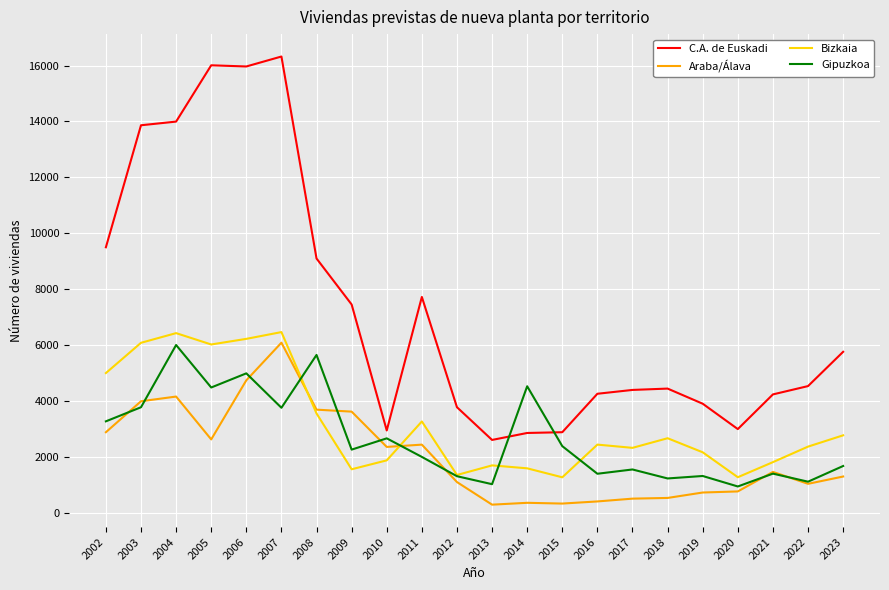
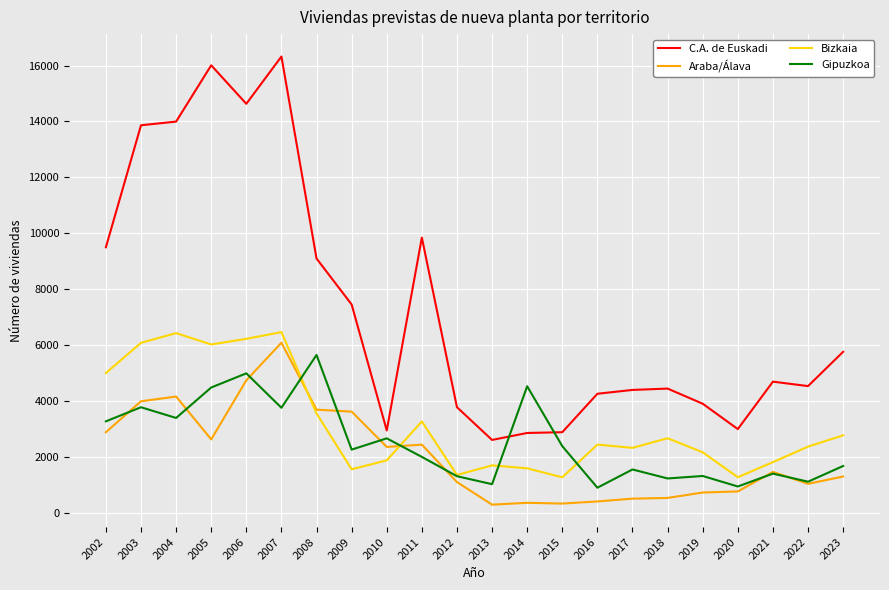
  {
    "C.A. de Euskadi": {
      "2002": 9500,
      "2003": 13900,
      "2004": 14000,
      "2005": 16000,
-     "2006": 16000,
+     "2006": 14600,
      "2007": 16300,
      "2008": 9100,
      "2009": 7500,
      "2010": 3000,
-     "2011": 7700,
+     "2011": 9800,
      "2012": 3800,
      "2013": 2600,
      "2014": 2900,
      "2015": 2900,
      "2016": 4300,
      "2017": 4400,
      "2018": 4400,
      "2019": 3900,
      "2020": 3000,
-     "2021": 4200,
+     "2021": 4700,
      "2022": 4500,
      "2023": 5800
    },
    "Gipuzkoa": {
      "2002": 3300,
      "2003": 3800,
-     "2004": 6000,
+     "2004": 3400,
      "2005": 4500,
      "2006": 5000,
      "2007": 3800,
      "2008": 5700,
      "2009": 2300,
      "2010": 2700,
      "2011": 2000,
      "2013": 1000,
      "2014": 4500,
      "2015": 2400,
-     "2016": 1400,
+     "2016": 900,
      "2017": 1600,
      "2018": 1200,
      "2019": 1300,
      "2020": 900,
      "2023": 1700
    }
  }
